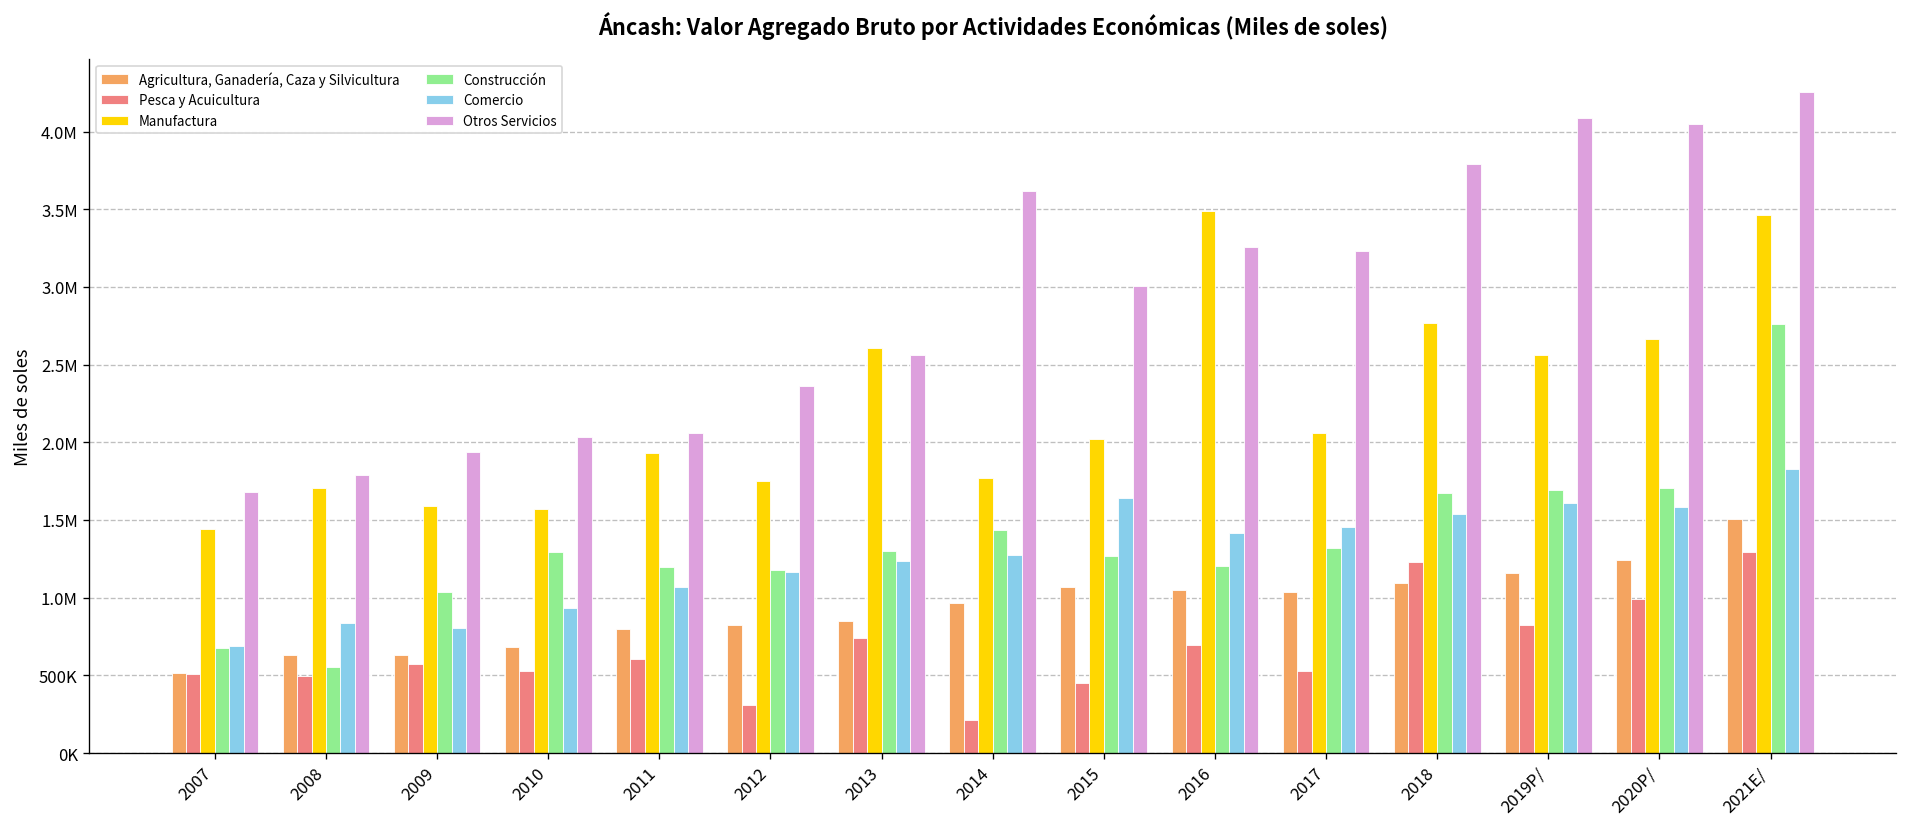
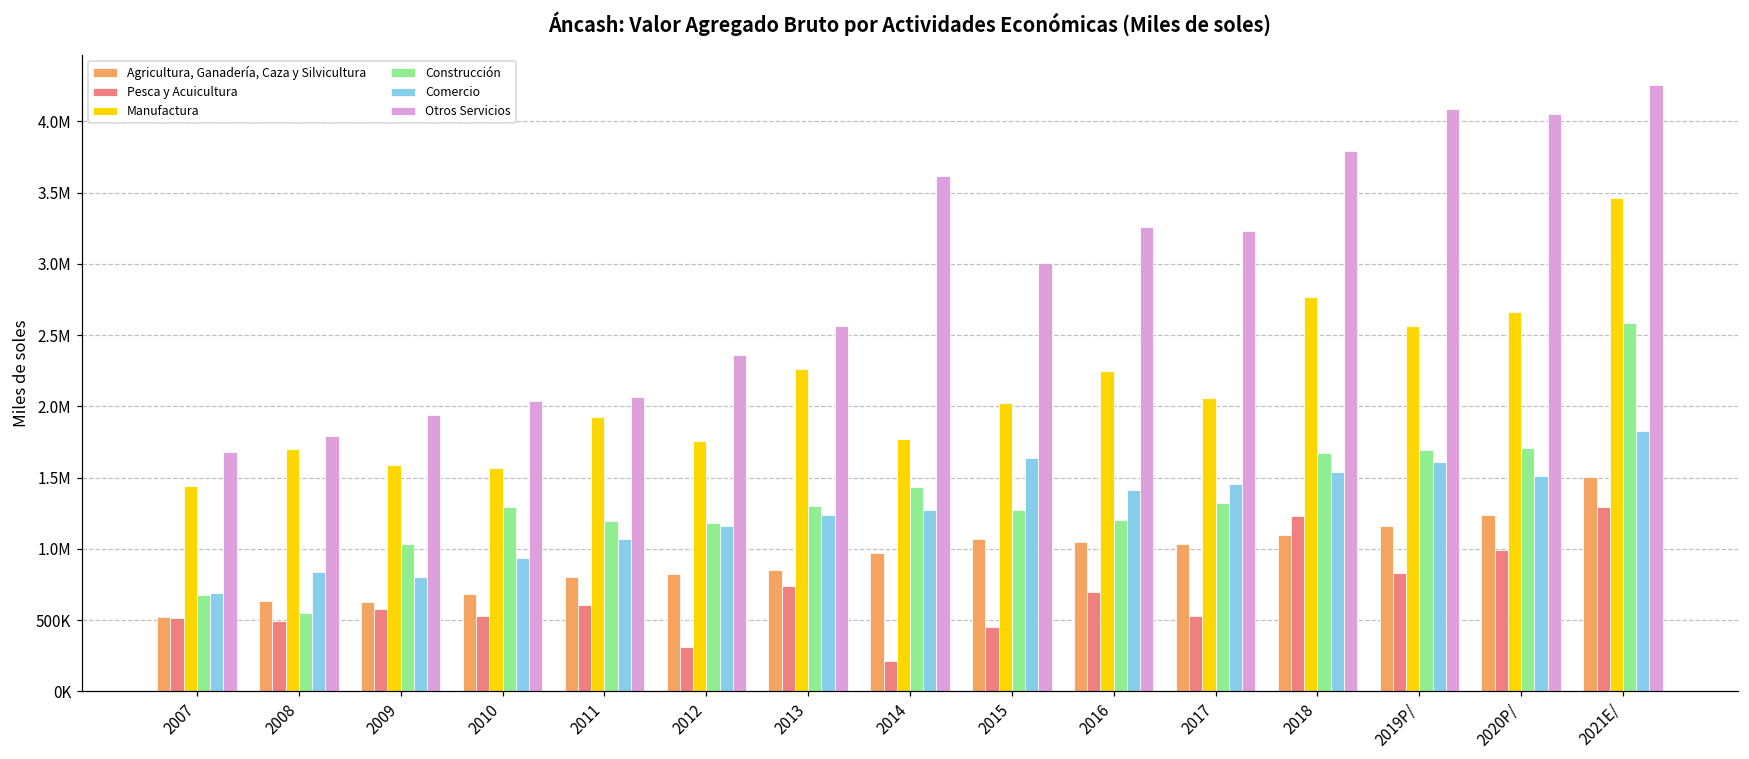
  {
    "Manufactura": {
      "2007": 1440000,
      "2008": 1700000,
      "2009": 1590000,
      "2010": 1570000,
      "2011": 1930000,
      "2012": 1750000,
-     "2013": 2610000,
+     "2013": 2260000,
      "2014": 1770000,
      "2015": 2020000,
-     "2016": 3490000,
+     "2016": 2250000,
      "2017": 2060000,
      "2018": 2770000,
      "2019P/": 2560000,
      "2020P/": 2660000,
      "2021E/": 3470000
    },
    "Construcción": {
      "2007": 680000,
      "2008": 550000,
      "2009": 1040000,
      "2010": 1290000,
      "2011": 1200000,
      "2012": 1180000,
      "2013": 1300000,
      "2014": 1440000,
      "2015": 1270000,
      "2016": 1200000,
      "2017": 1320000,
      "2018": 1670000,
      "2019P/": 1690000,
      "2020P/": 1710000,
-     "2021E/": 2760000
+     "2021E/": 2580000
    },
    "Comercio": {
      "2007": 690000,
      "2008": 830000,
      "2009": 810000,
      "2010": 930000,
      "2011": 1070000,
      "2012": 1160000,
      "2013": 1240000,
      "2014": 1280000,
      "2015": 1640000,
      "2016": 1420000,
      "2017": 1460000,
      "2018": 1540000,
      "2019P/": 1610000,
-     "2020P/": 1580000,
+     "2020P/": 1510000,
      "2021E/": 1830000
    },
    "Otros Servicios": {
      "2007": 1680000,
      "2008": 1790000,
      "2009": 1940000,
      "2010": 2040000,
      "2011": 2060000,
      "2012": 2360000,
      "2013": 2560000,
      "2014": 3620000,
      "2015": 3010000,
      "2016": 3260000,
      "2017": 3230000,
      "2018": 3790000,
      "2019P/": 4090000,
      "2020P/": 4050000,
      "2021E/": 4250000
    }
  }
